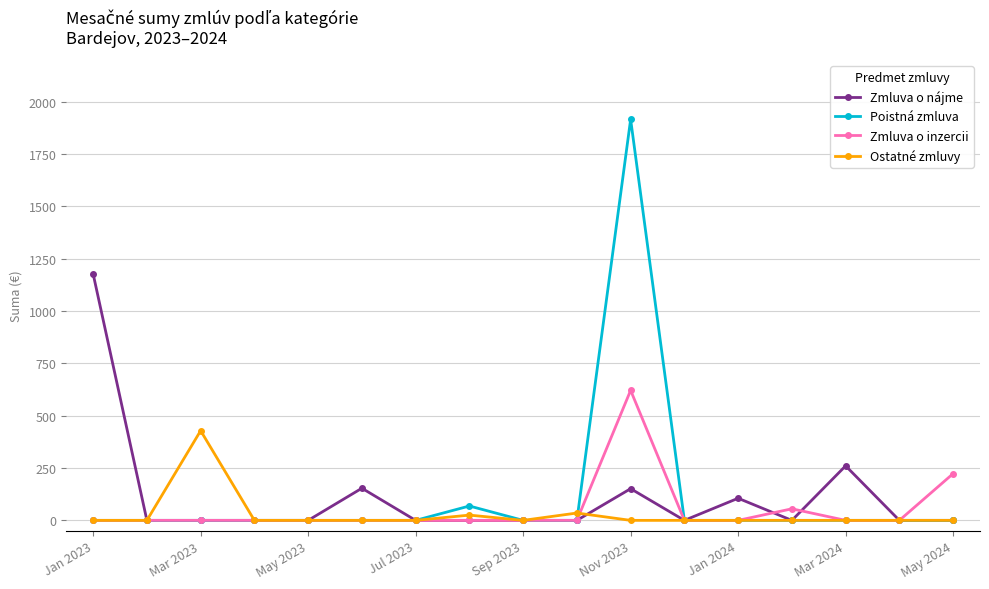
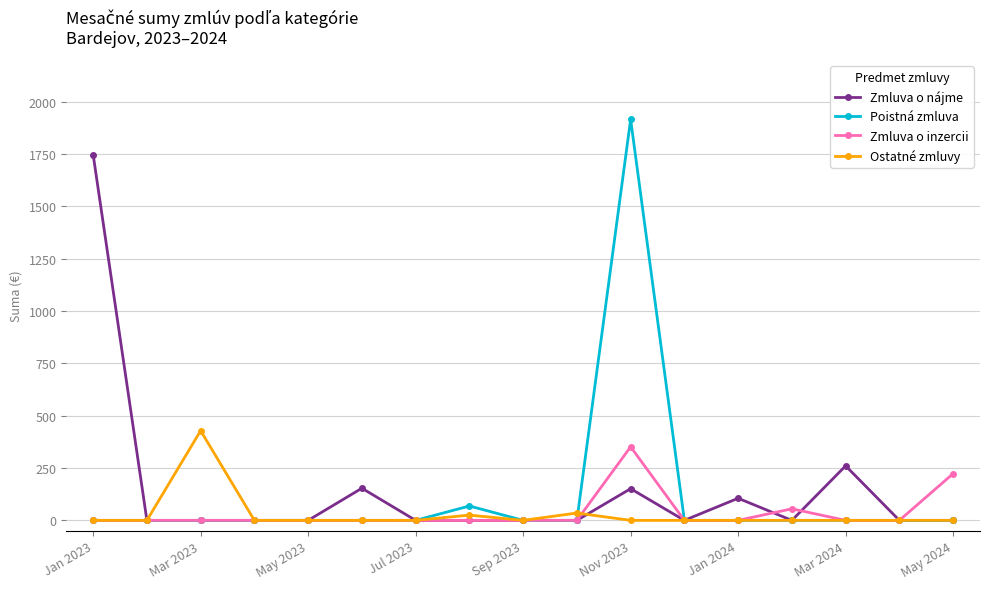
  {
    "Zmluva o nájme": {
-     "Jan 2023": 1180,
+     "Jan 2023": 1750,
      "Nov 2023": 150,
      "Jan 2024": 110,
      "Mar 2024": 260
    },
    "Poistná zmluva": {
      "Nov 2023": 1920
    },
    "Zmluva o inzercii": {
-     "Nov 2023": 620,
+     "Nov 2023": 350,
      "May 2024": 220
    },
    "Ostatné zmluvy": {
      "Mar 2023": 430,
      "Nov 2023": 0
    }
  }
